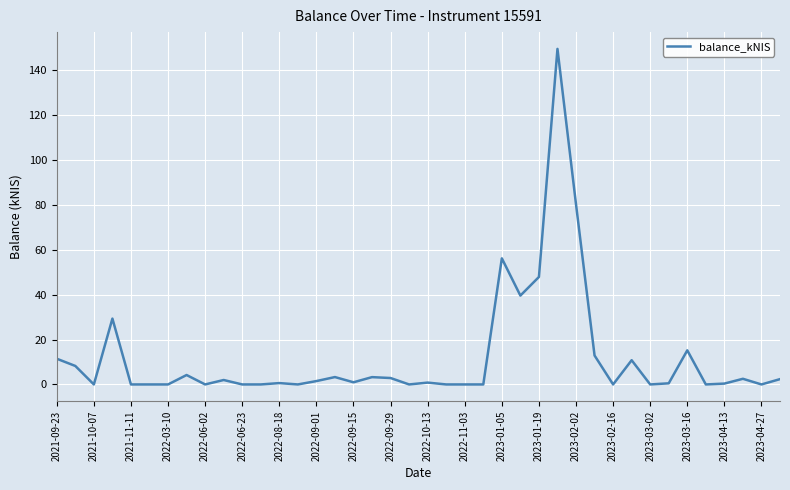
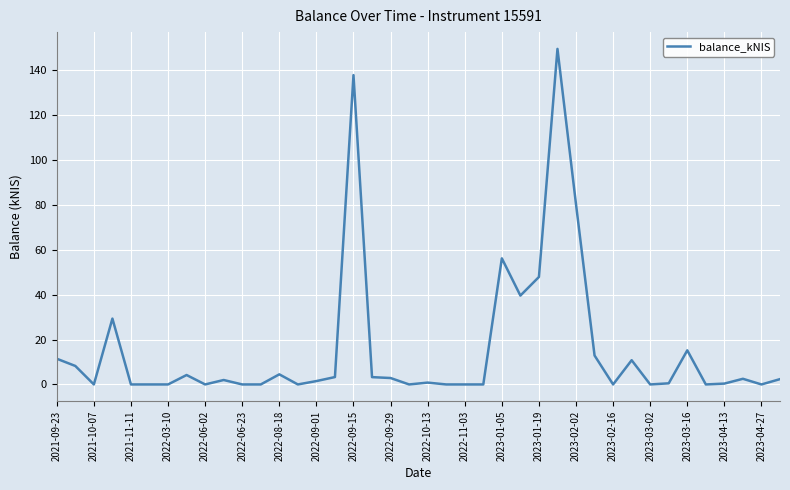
  {
    "2021-09-23": 11,
    "2021-10-07": 0,
    "2021-11-11": 0,
    "2022-03-10": 0,
    "2022-06-02": 0,
    "2022-06-23": 0,
-   "2022-08-18": 1,
+   "2022-08-18": 5,
    "2022-09-01": 2,
-   "2022-09-15": 1,
+   "2022-09-15": 138,
    "2022-09-29": 3,
    "2022-10-13": 1,
    "2022-11-03": 0,
    "2023-01-05": 56,
    "2023-01-19": 48,
    "2023-02-02": 80,
    "2023-02-16": 0,
    "2023-03-02": 0,
    "2023-03-16": 15,
    "2023-04-13": 0,
    "2023-04-27": 0
  }
